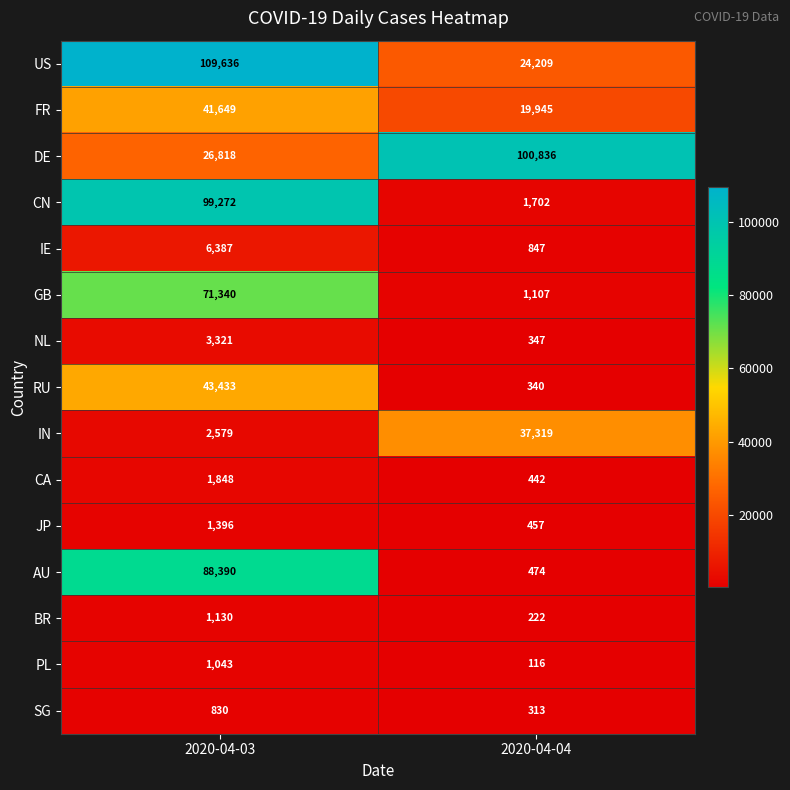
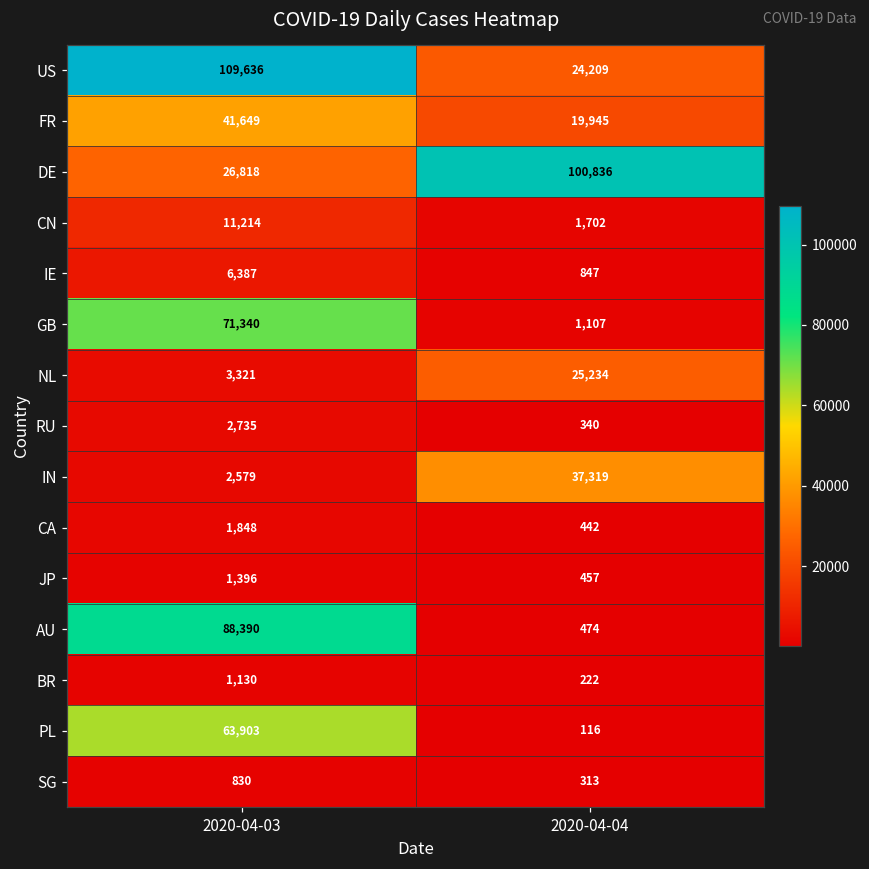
  {
    "US": {
      "2020-04-03": "109,636",
      "2020-04-04": "24,209"
    },
    "FR": {
      "2020-04-03": "41,649",
      "2020-04-04": "19,945"
    },
    "DE": {
      "2020-04-03": "26,818",
      "2020-04-04": "100,836"
    },
    "CN": {
-     "2020-04-03": "99,272",
+     "2020-04-03": "11,214",
      "2020-04-04": "1,702"
    },
    "IE": {
      "2020-04-03": "6,387",
      "2020-04-04": "847"
    },
    "GB": {
      "2020-04-03": "71,340",
      "2020-04-04": "1,107"
    },
    "NL": {
      "2020-04-03": "3,321",
-     "2020-04-04": "347"
+     "2020-04-04": "25,234"
    },
    "RU": {
-     "2020-04-03": "43,433",
+     "2020-04-03": "2,735",
      "2020-04-04": "340"
    },
    "IN": {
      "2020-04-03": "2,579",
      "2020-04-04": "37,319"
    },
    "CA": {
      "2020-04-03": "1,848",
      "2020-04-04": "442"
    },
    "JP": {
      "2020-04-03": "1,396",
      "2020-04-04": "457"
    },
    "AU": {
      "2020-04-03": "88,390",
      "2020-04-04": "474"
    },
    "BR": {
      "2020-04-03": "1,130",
      "2020-04-04": "222"
    },
    "PL": {
-     "2020-04-03": "1,043",
+     "2020-04-03": "63,903",
      "2020-04-04": "116"
    },
    "SG": {
      "2020-04-03": "830",
      "2020-04-04": "313"
    }
  }
